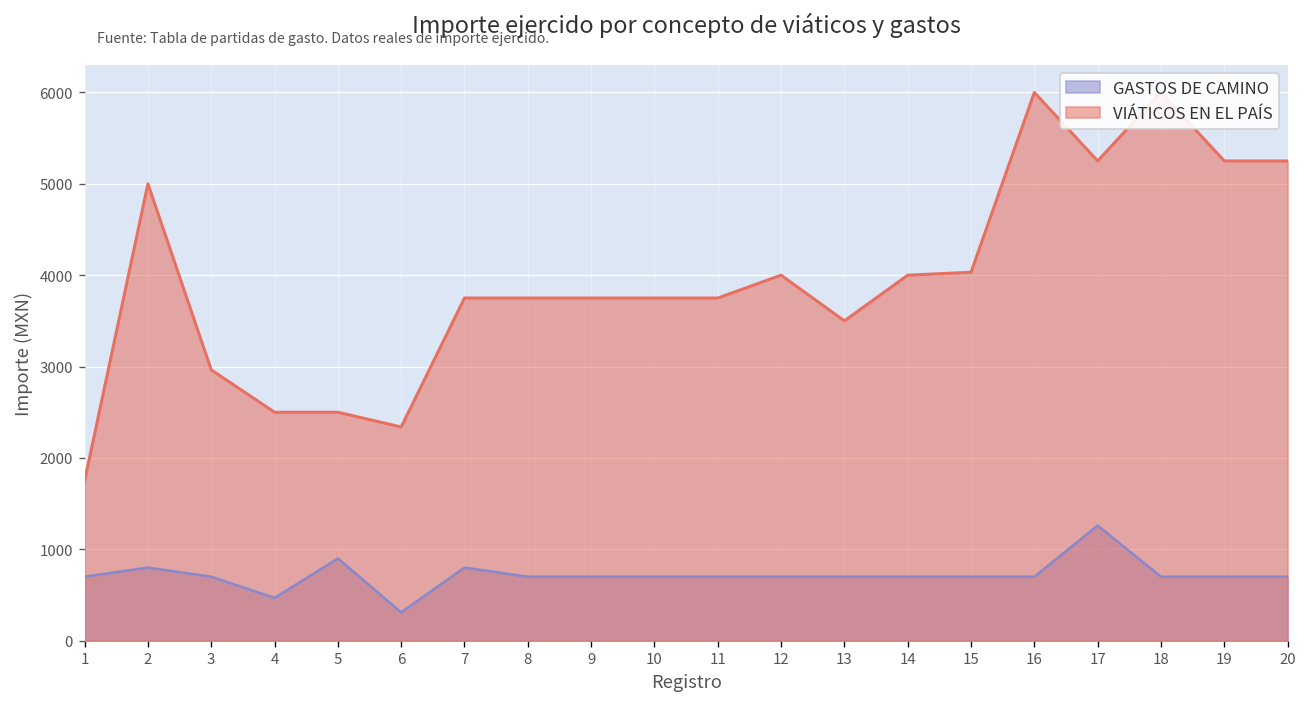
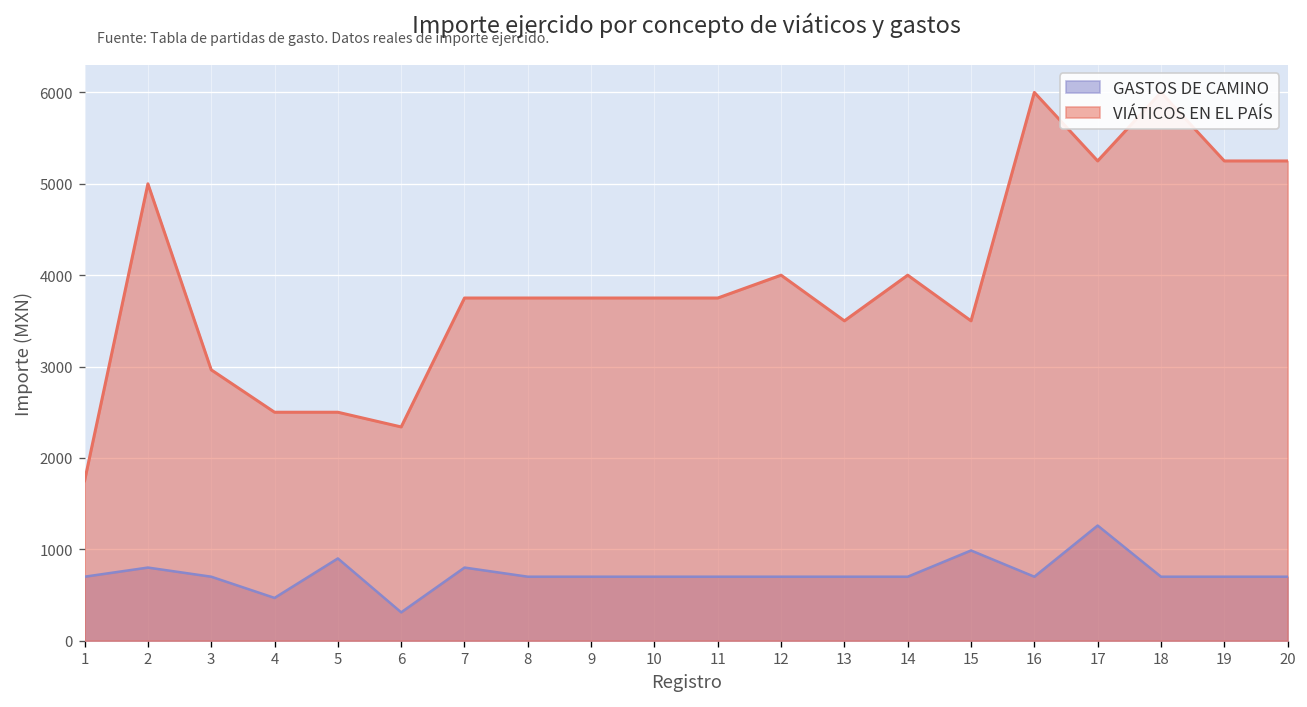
  {
    "GASTOS DE CAMINO": {
      "1": 700,
      "2": 800,
      "3": 700,
      "4": 500,
      "5": 900,
      "6": 300,
      "7": 800,
      "8": 700,
      "9": 700,
      "10": 700,
      "11": 700,
      "12": 700,
      "13": 700,
      "14": 700,
-     "15": 700,
+     "15": 1000,
      "16": 700,
      "17": 1300,
      "18": 700,
      "19": 700,
      "20": 700
    },
    "VIÁTICOS EN EL PAÍS": {
      "1": 1800,
      "2": 5000,
      "3": 3000,
      "4": 2500,
      "5": 2500,
      "6": 2300,
      "7": 3800,
      "8": 3800,
      "9": 3800,
      "10": 3800,
      "11": 3800,
      "12": 4000,
      "13": 3500,
      "14": 4000,
-     "15": 4000,
+     "15": 3500,
      "16": 6000,
      "17": 5300,
      "19": 5300,
      "20": 5300
    }
  }
